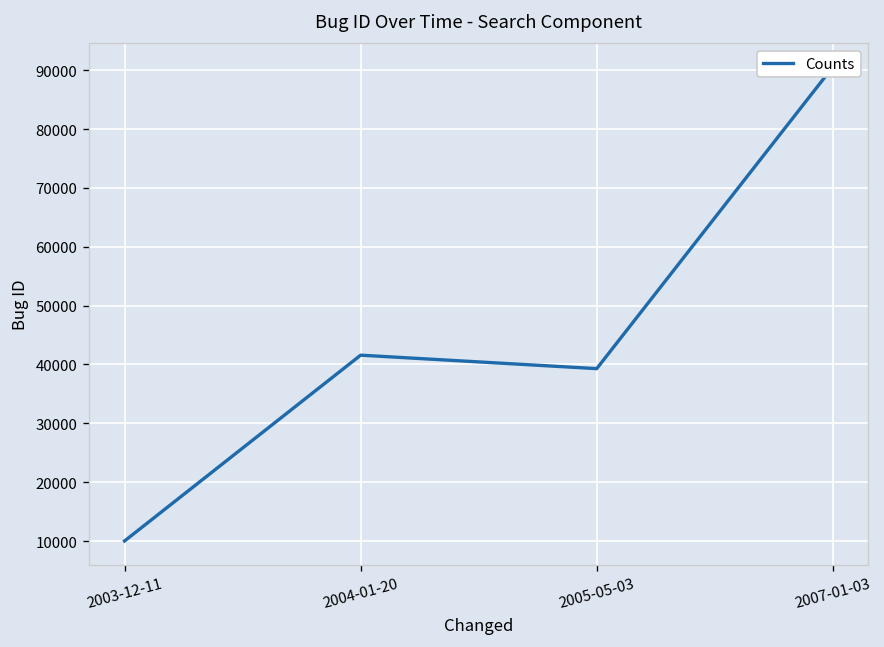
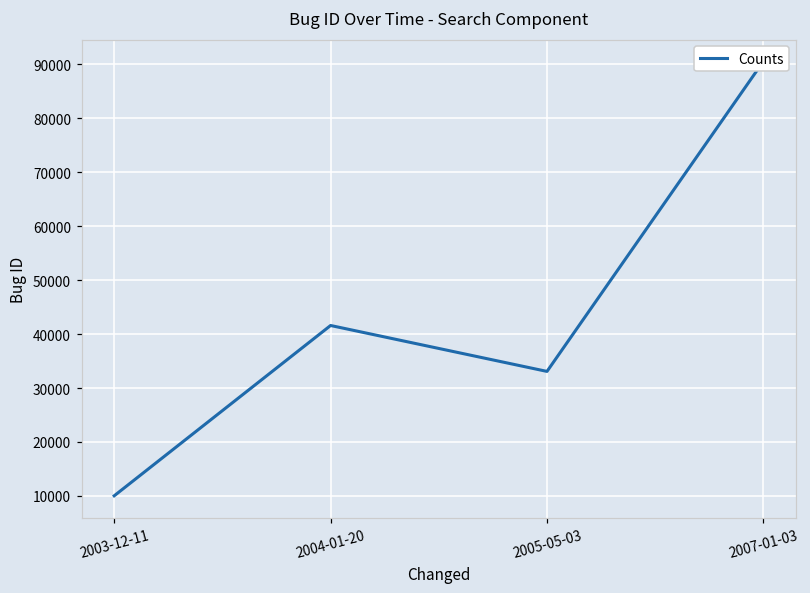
  {
    "2003-12-11": 10000,
    "2004-01-20": 42000,
-   "2005-05-03": 39000
+   "2005-05-03": 33000
  }
